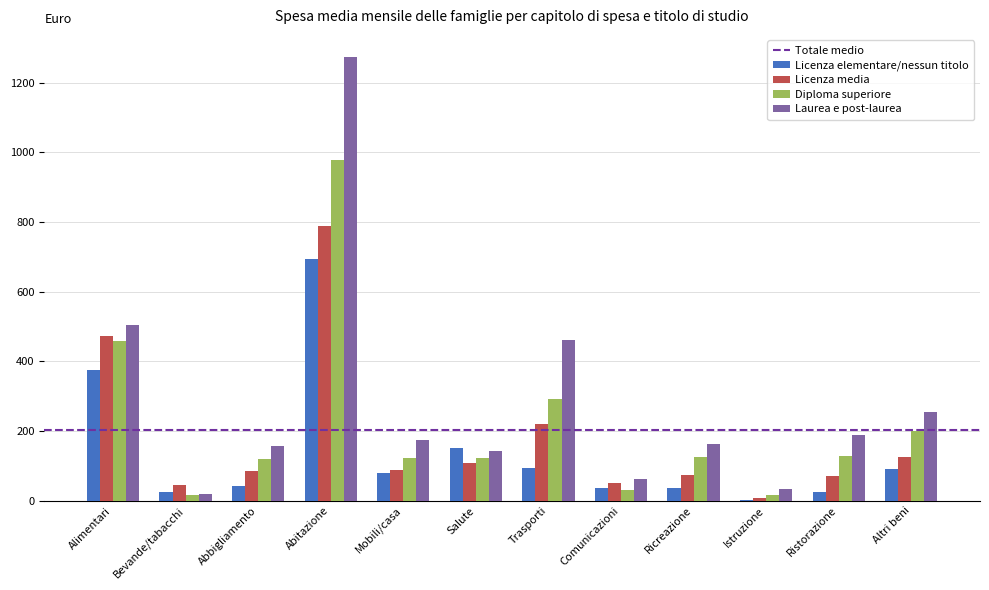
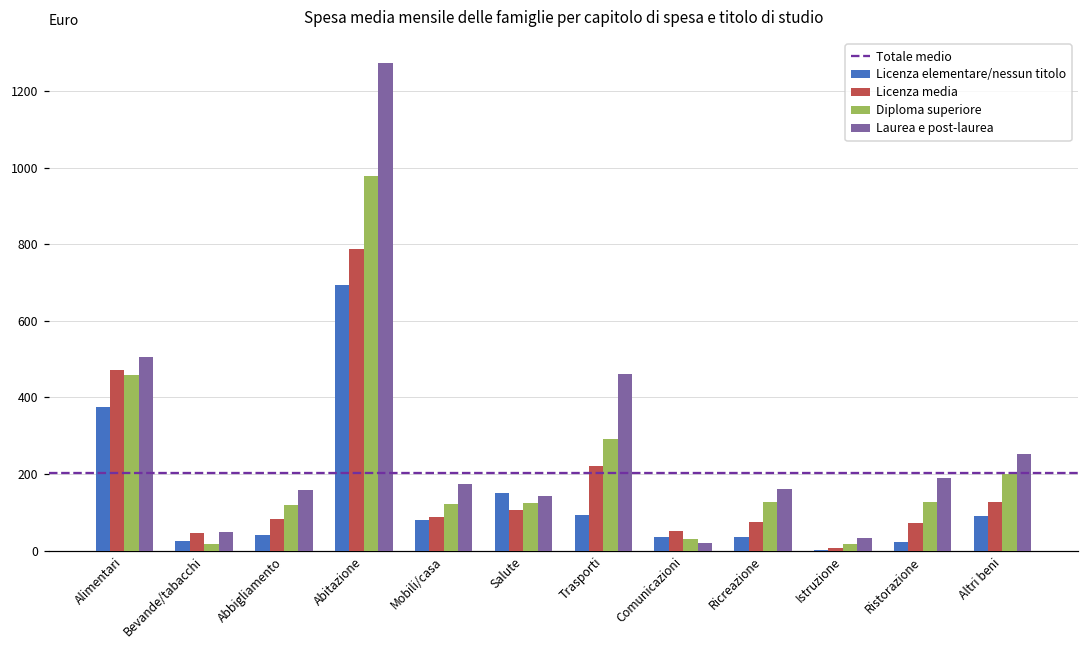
  {
    "Licenza elementare/nessun titolo": {
      "Alimentari": 380,
      "Bevande/tabacchi": 20,
      "Abbigliamento": 40,
      "Abitazione": 690,
      "Mobili/casa": 80,
      "Salute": 150,
      "Trasporti": 90,
      "Comunicazioni": 40,
      "Ricreazione": 40,
      "Ristorazione": 20,
      "Altri beni": 90
    },
    "Licenza media": {
      "Alimentari": 470,
      "Bevande/tabacchi": 50,
      "Abbigliamento": 80,
      "Abitazione": 790,
      "Mobili/casa": 90,
      "Salute": 110,
      "Trasporti": 220,
      "Comunicazioni": 50,
      "Ricreazione": 80,
      "Istruzione": 10,
      "Ristorazione": 70,
      "Altri beni": 130
    },
    "Diploma superiore": {
      "Alimentari": 460,
      "Bevande/tabacchi": 20,
      "Abbigliamento": 120,
      "Abitazione": 980,
      "Mobili/casa": 120,
      "Salute": 120,
      "Trasporti": 290,
      "Comunicazioni": 30,
      "Ricreazione": 130,
      "Istruzione": 20,
      "Ristorazione": 130,
      "Altri beni": 200
    },
    "Laurea e post-laurea": {
      "Alimentari": 510,
-     "Bevande/tabacchi": 20,
+     "Bevande/tabacchi": 50,
      "Abbigliamento": 160,
      "Abitazione": 1270,
      "Mobili/casa": 170,
      "Salute": 140,
      "Trasporti": 460,
-     "Comunicazioni": 60,
+     "Comunicazioni": 20,
      "Ricreazione": 160,
      "Istruzione": 30,
      "Ristorazione": 190,
      "Altri beni": 250
    }
  }
